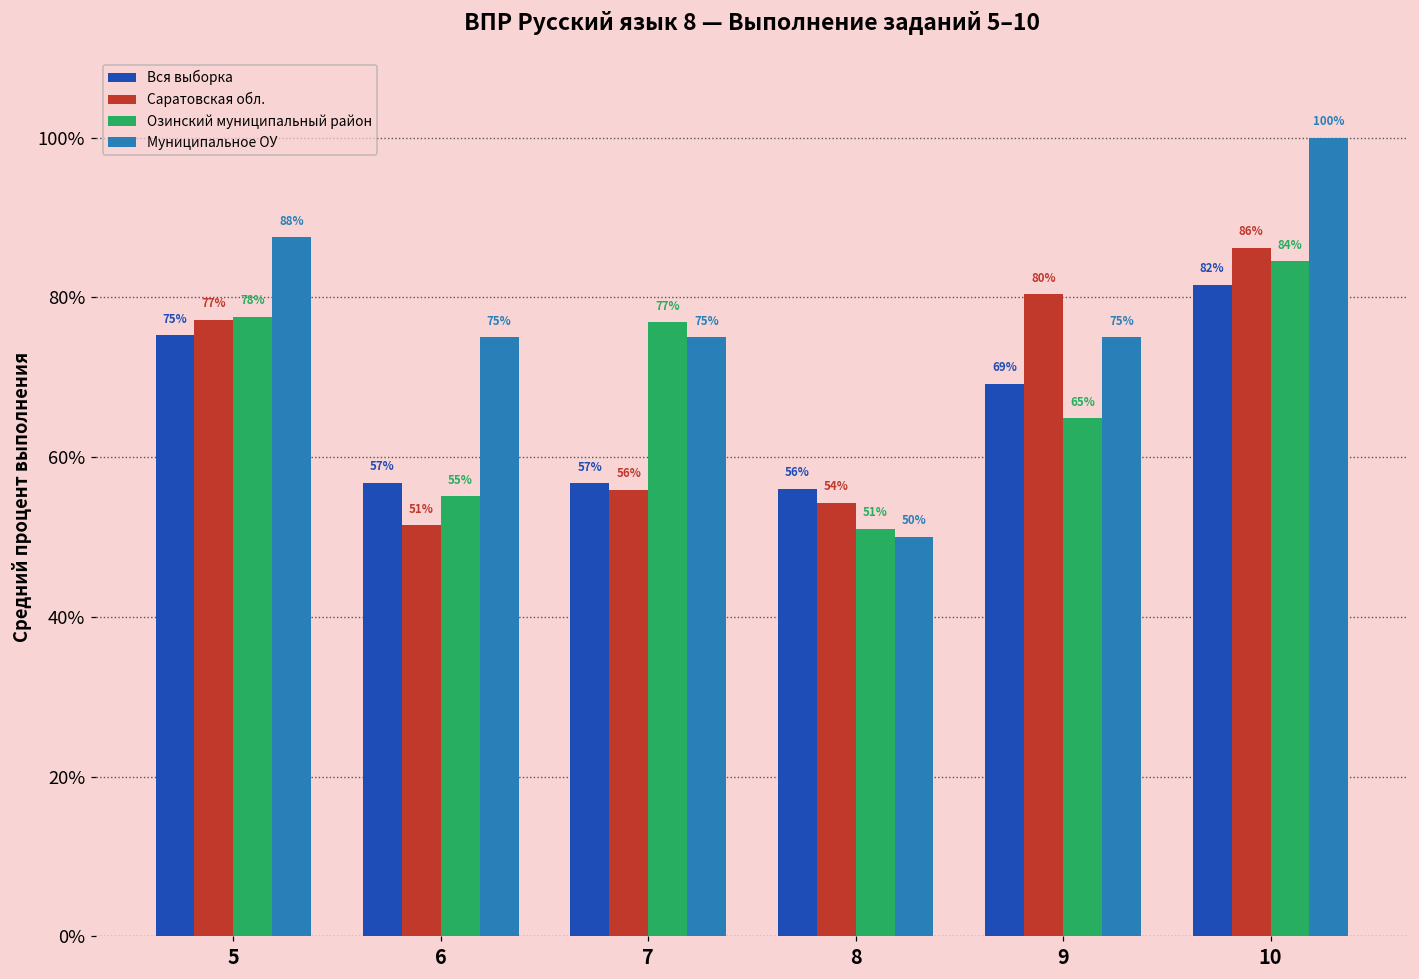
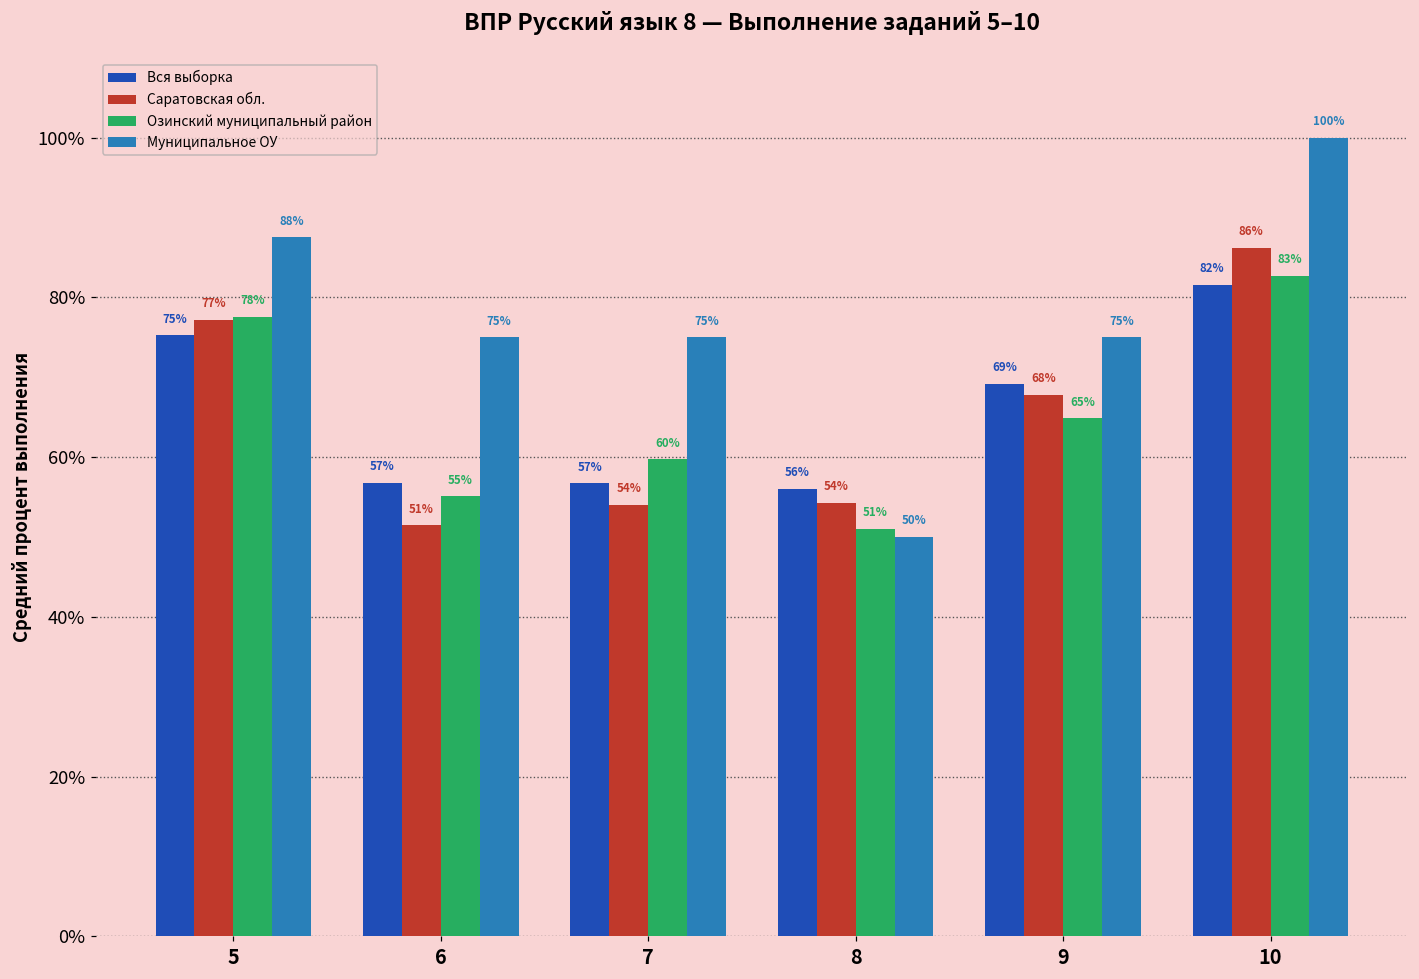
  {
    "Саратовская обл.": {
      "5": "77%",
      "6": "51%",
-     "7": "56%",
+     "7": "54%",
      "8": "54%",
-     "9": "80%",
+     "9": "68%",
      "10": "86%"
    },
    "Озинский муниципальный район": {
      "5": "78%",
      "6": "55%",
-     "7": "77%",
+     "7": "60%",
      "8": "51%",
      "9": "65%",
-     "10": "84%"
+     "10": "83%"
    }
  }
